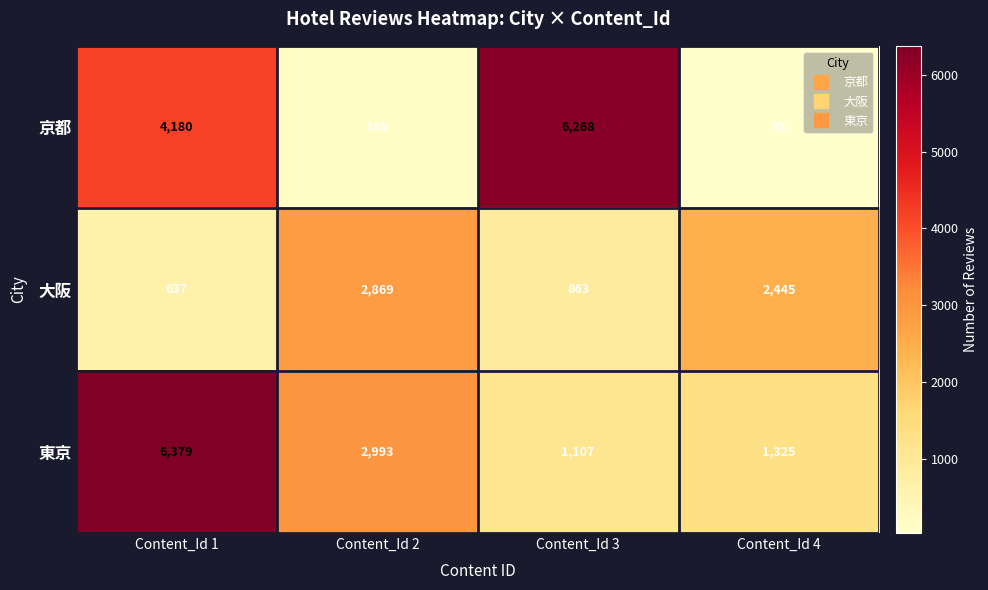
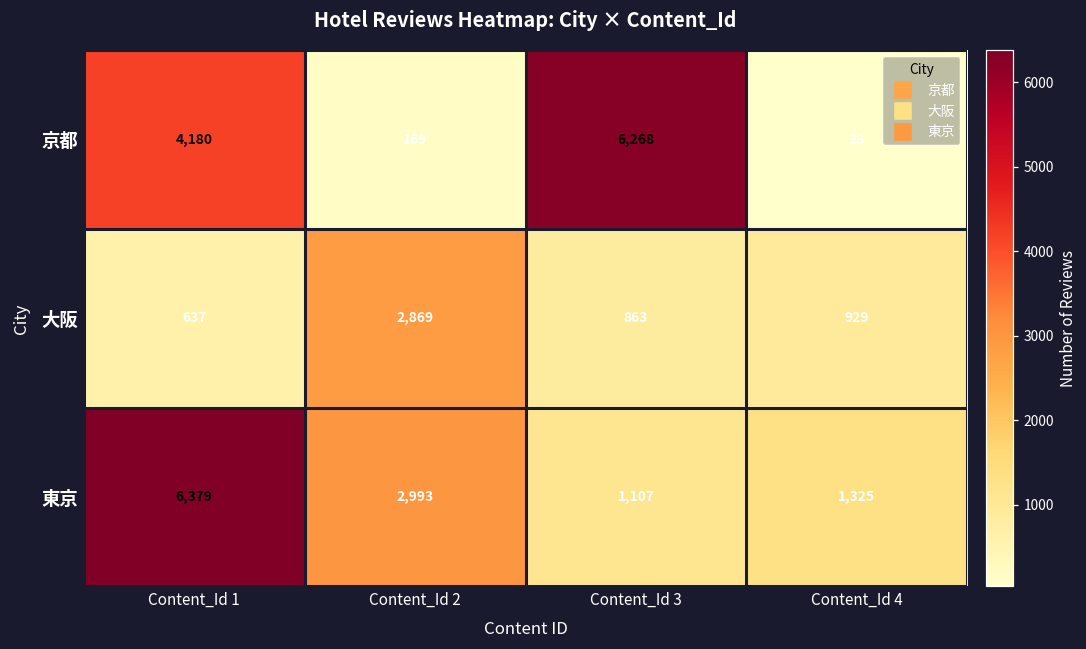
  {
    "京都": {
      "Content_Id 1": "4,180",
      "Content_Id 2": "169",
      "Content_Id 3": "6,268",
      "Content_Id 4": "33"
    },
    "大阪": {
      "Content_Id 1": "637",
      "Content_Id 2": "2,869",
      "Content_Id 3": "863",
-     "Content_Id 4": "2,445"
+     "Content_Id 4": "929"
    },
    "東京": {
      "Content_Id 1": "6,379",
      "Content_Id 2": "2,993",
      "Content_Id 3": "1,107",
      "Content_Id 4": "1,325"
    }
  }
